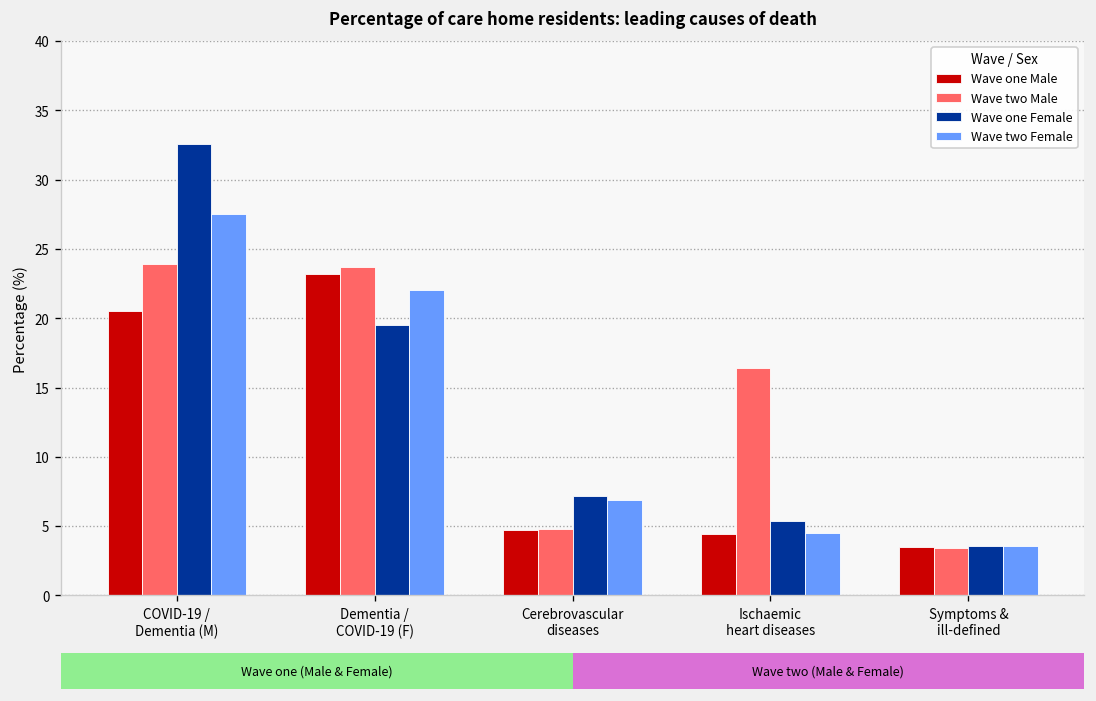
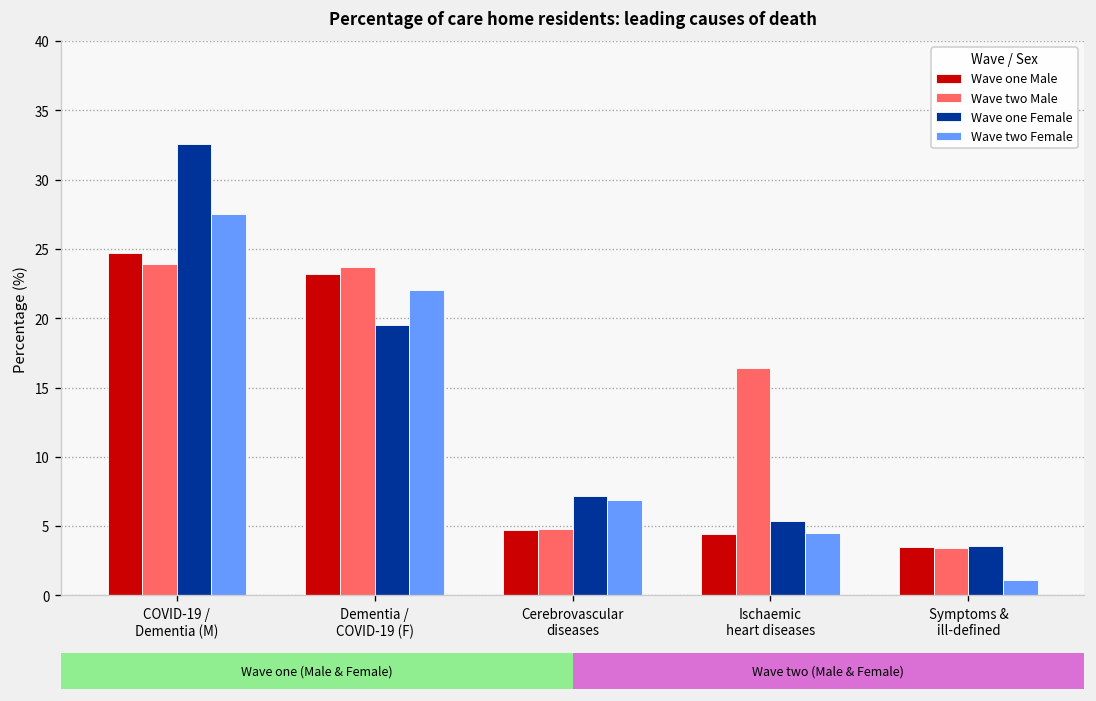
  {
    "Wave one Male": {
-     "COVID-19 / Dementia (M)": 20.5,
+     "COVID-19 / Dementia (M)": 24.7,
      "Dementia / COVID-19 (F)": 23.2,
      "Cerebrovascular diseases": 4.7,
      "Ischaemic heart diseases": 4.4,
      "Symptoms & ill-defined": 3.5
    },
    "Wave two Male": {
      "COVID-19 / Dementia (M)": 23.9,
      "Dementia / COVID-19 (F)": 23.7,
      "Cerebrovascular diseases": 4.8,
      "Ischaemic heart diseases": 16.4,
      "Symptoms & ill-defined": 3.4
    },
    "Wave one Female": {
      "COVID-19 / Dementia (M)": 32.6,
      "Dementia / COVID-19 (F)": 19.5,
      "Cerebrovascular diseases": 7.2,
      "Ischaemic heart diseases": 5.4,
      "Symptoms & ill-defined": 3.6
    },
    "Wave two Female": {
      "COVID-19 / Dementia (M)": 27.5,
      "Dementia / COVID-19 (F)": 22.0,
      "Cerebrovascular diseases": 6.9,
      "Ischaemic heart diseases": 4.5,
-     "Symptoms & ill-defined": 3.6
+     "Symptoms & ill-defined": 1.1
    }
  }
